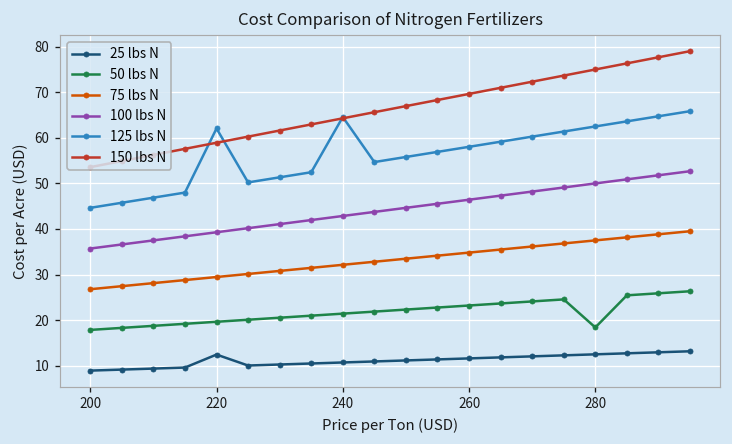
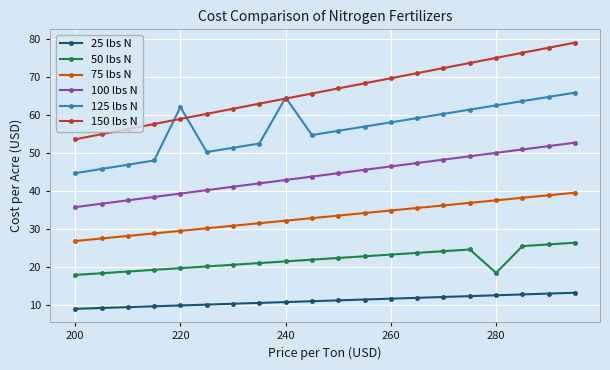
  {
    "25 lbs N": {
      "200": 9,
-     "220": 12,
+     "220": 10,
      "240": 11,
      "260": 12,
      "280": 13
    },
    "50 lbs N": {
      "200": 18,
      "220": 20,
      "240": 21,
      "260": 23,
      "280": 18
    },
    "100 lbs N": {
      "200": 36,
      "220": 39,
      "240": 43,
      "260": 46,
      "280": 50
    },
    "125 lbs N": {
      "200": 45,
      "220": 62,
      "260": 58,
      "280": 63
    }
  }
